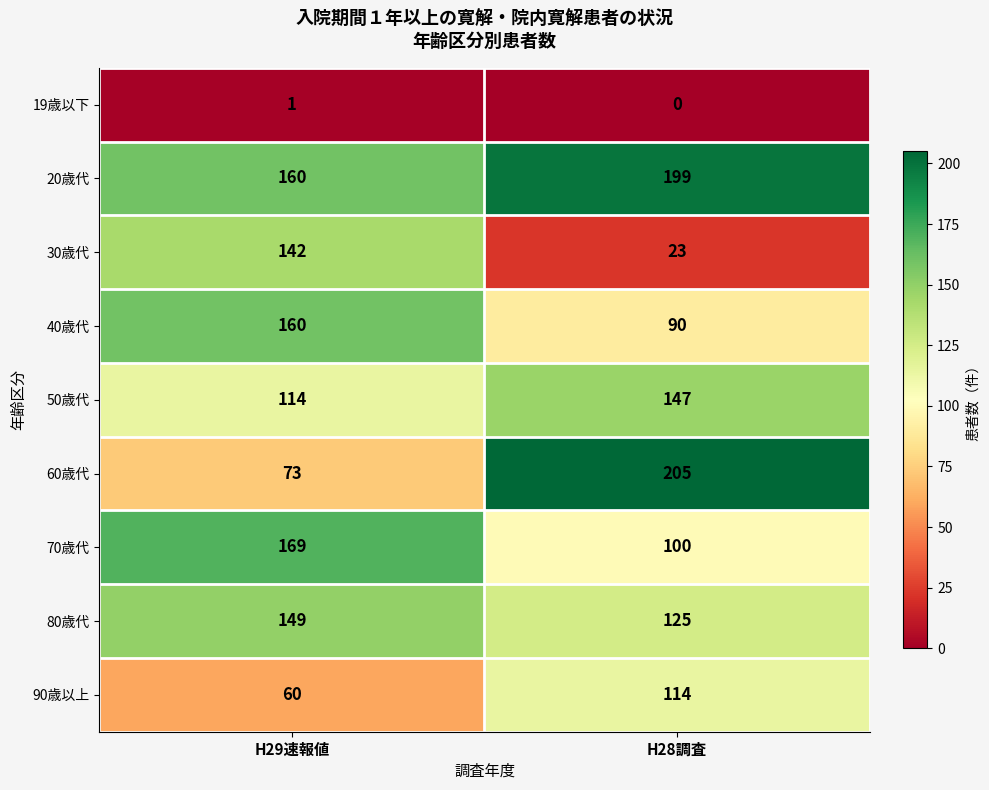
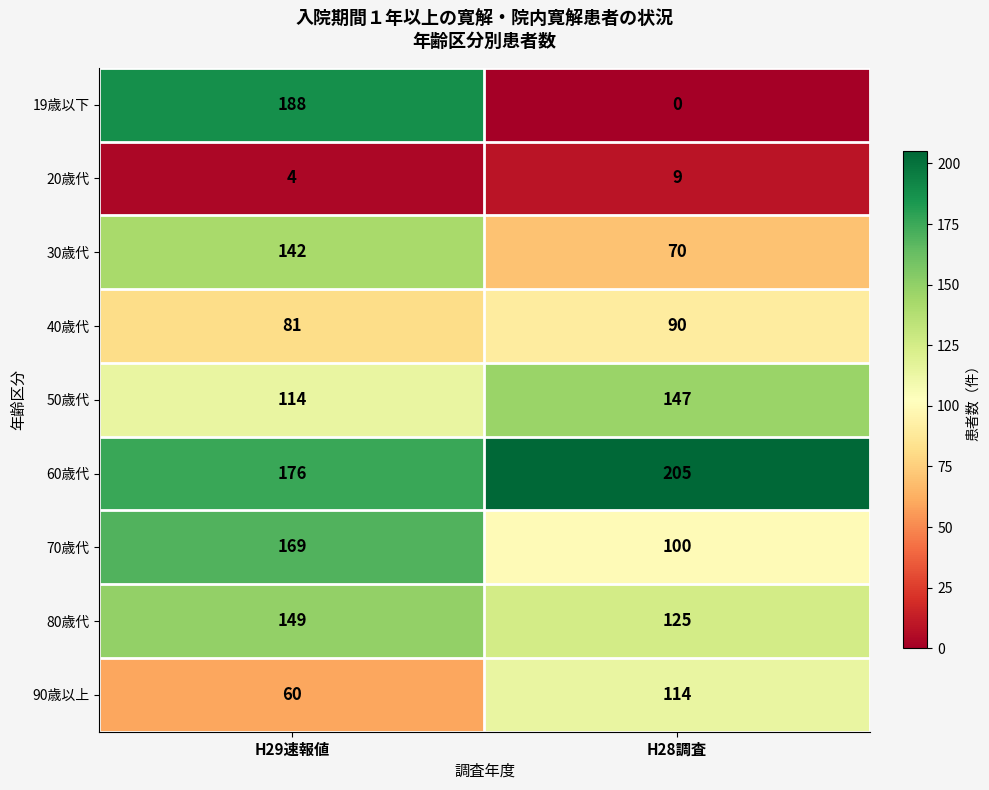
  {
    "19歳以下": {
-     "H29速報値": 1,
+     "H29速報値": 188,
      "H28調査": 0
    },
    "20歳代": {
-     "H29速報値": 160,
-     "H28調査": 199
+     "H29速報値": 4,
+     "H28調査": 9
    },
    "30歳代": {
      "H29速報値": 142,
-     "H28調査": 23
+     "H28調査": 70
    },
    "40歳代": {
-     "H29速報値": 160,
+     "H29速報値": 81,
      "H28調査": 90
    },
    "50歳代": {
      "H29速報値": 114,
      "H28調査": 147
    },
    "60歳代": {
-     "H29速報値": 73,
+     "H29速報値": 176,
      "H28調査": 205
    },
    "70歳代": {
      "H29速報値": 169,
      "H28調査": 100
    },
    "80歳代": {
      "H29速報値": 149,
      "H28調査": 125
    },
    "90歳以上": {
      "H29速報値": 60,
      "H28調査": 114
    }
  }
